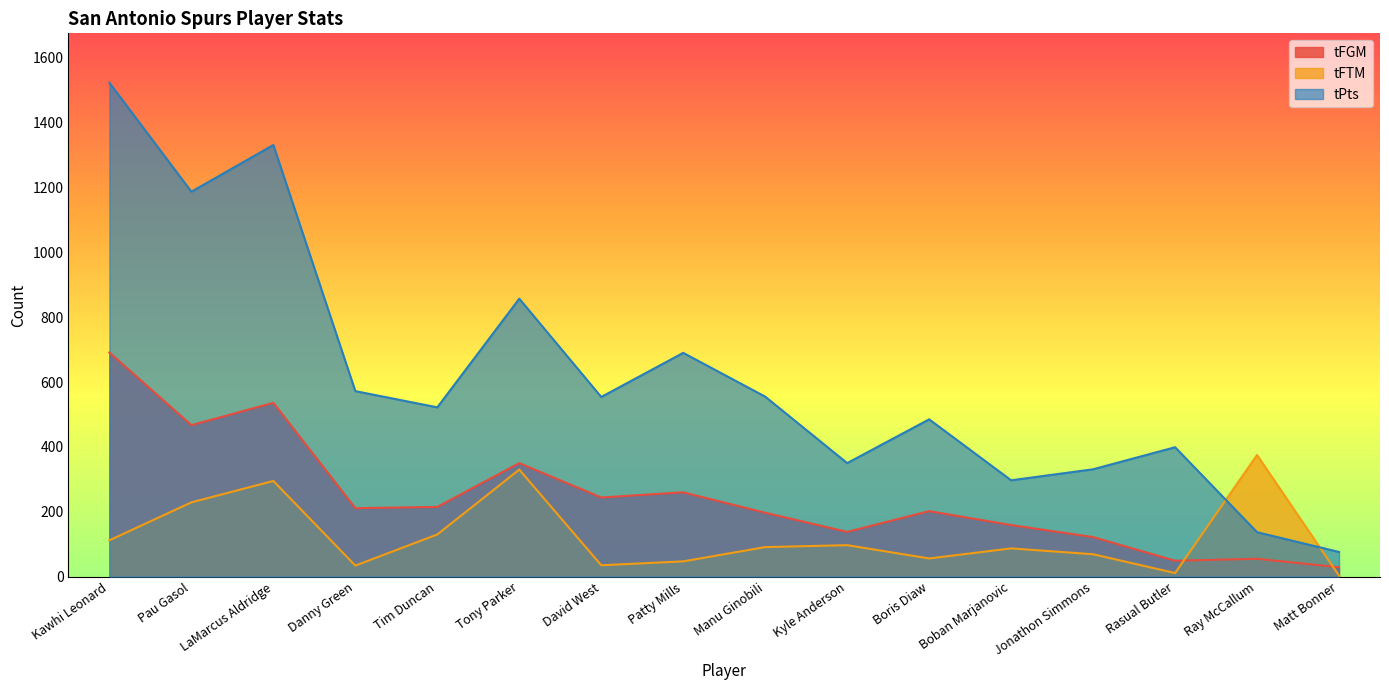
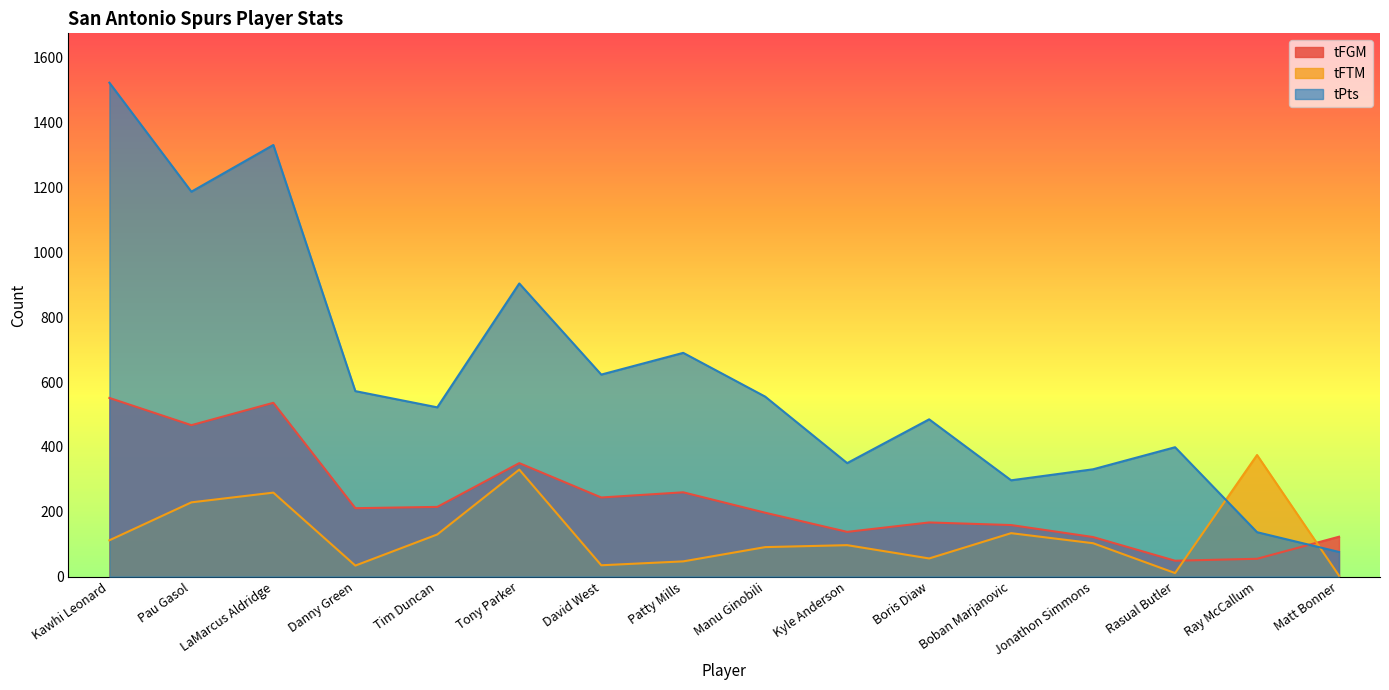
  {
    "tFGM": {
-     "Kawhi Leonard": 690,
+     "Kawhi Leonard": 550,
      "Pau Gasol": 470,
      "LaMarcus Aldridge": 540,
      "Danny Green": 210,
      "Tim Duncan": 220,
      "Tony Parker": 350,
      "David West": 240,
      "Patty Mills": 260,
      "Manu Ginobili": 200,
      "Kyle Anderson": 140,
-     "Boris Diaw": 200,
+     "Boris Diaw": 170,
      "Boban Marjanovic": 160,
      "Jonathon Simmons": 120,
      "Rasual Butler": 50,
      "Ray McCallum": 60,
-     "Matt Bonner": 30
+     "Matt Bonner": 120
    },
    "tFTM": {
      "Kawhi Leonard": 110,
      "Pau Gasol": 230,
-     "LaMarcus Aldridge": 300,
+     "LaMarcus Aldridge": 260,
      "Danny Green": 30,
      "Tim Duncan": 130,
      "Tony Parker": 330,
      "David West": 40,
      "Patty Mills": 50,
      "Manu Ginobili": 90,
      "Kyle Anderson": 100,
      "Boris Diaw": 60,
-     "Boban Marjanovic": 90,
-     "Jonathon Simmons": 70,
+     "Boban Marjanovic": 130,
+     "Jonathon Simmons": 100,
      "Rasual Butler": 10,
      "Ray McCallum": 380,
      "Matt Bonner": 0
    },
    "tPts": {
      "Kawhi Leonard": 1520,
      "Pau Gasol": 1190,
      "LaMarcus Aldridge": 1330,
      "Danny Green": 570,
      "Tim Duncan": 520,
-     "Tony Parker": 860,
-     "David West": 550,
+     "Tony Parker": 900,
+     "David West": 620,
      "Patty Mills": 690,
      "Manu Ginobili": 560,
      "Kyle Anderson": 350,
      "Boris Diaw": 490,
      "Boban Marjanovic": 300,
      "Jonathon Simmons": 330,
      "Rasual Butler": 400,
      "Ray McCallum": 140,
      "Matt Bonner": 80
    }
  }
